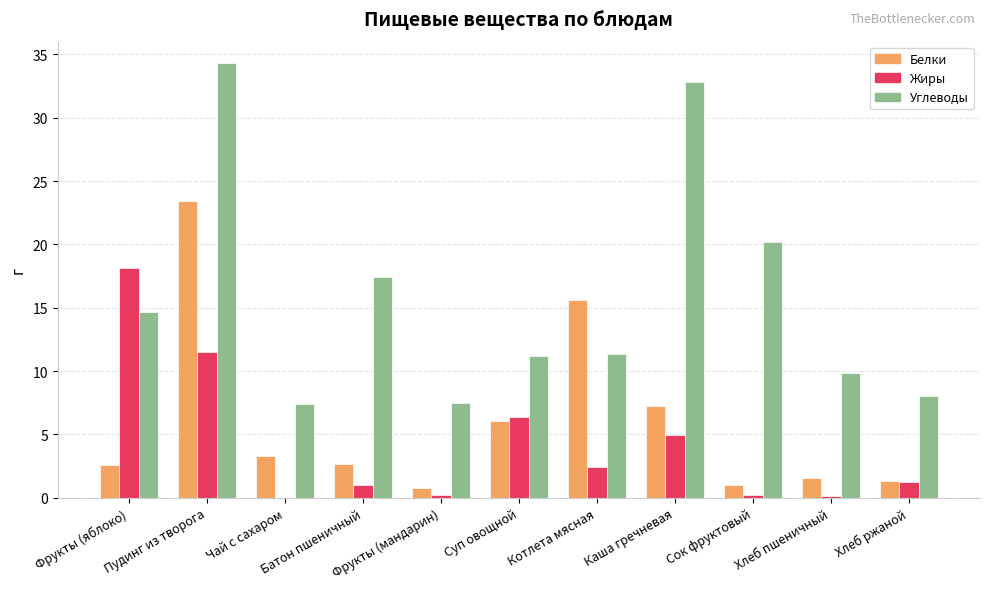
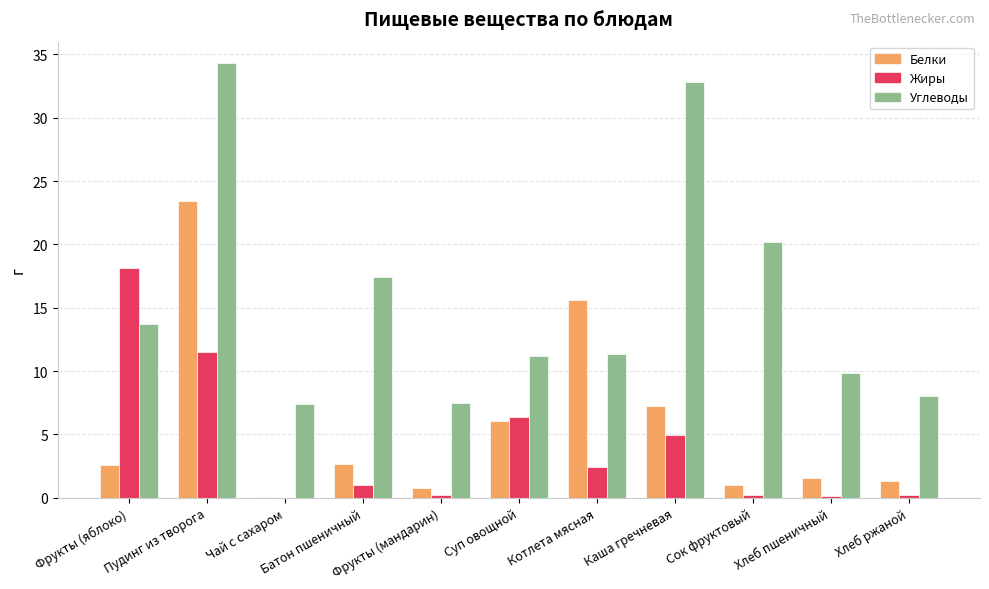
  {
    "Белки": {
      "Фрукты (яблоко)": 2.6,
      "Пудинг из творога": 23.4,
-     "Чай с сахаром": 3.3,
+     "Чай с сахаром": 0.0,
      "Батон пшеничный": 2.6,
      "Фрукты (мандарин)": 0.8,
      "Суп овощной": 6.0,
      "Котлета мясная": 15.6,
      "Каша гречневая": 7.3,
      "Сок фруктовый": 1.0,
      "Хлеб пшеничный": 1.5,
      "Хлеб ржаной": 1.3
    },
    "Жиры": {
      "Фрукты (яблоко)": 18.1,
      "Пудинг из творога": 11.5,
      "Чай с сахаром": 0.0,
      "Батон пшеничный": 1.0,
      "Фрукты (мандарин)": 0.2,
      "Суп овощной": 6.4,
      "Котлета мясная": 2.5,
      "Каша гречневая": 5.0,
      "Сок фруктовый": 0.2,
-     "Хлеб ржаной": 1.2
+     "Хлеб ржаной": 0.2
    },
    "Углеводы": {
-     "Фрукты (яблоко)": 14.7,
+     "Фрукты (яблоко)": 13.7,
      "Пудинг из творога": 34.3,
      "Чай с сахаром": 7.4,
      "Батон пшеничный": 17.4,
      "Фрукты (мандарин)": 7.5,
      "Суп овощной": 11.2,
      "Котлета мясная": 11.4,
      "Каша гречневая": 32.9,
      "Сок фруктовый": 20.2,
      "Хлеб пшеничный": 9.8,
      "Хлеб ржаной": 8.0
    }
  }
